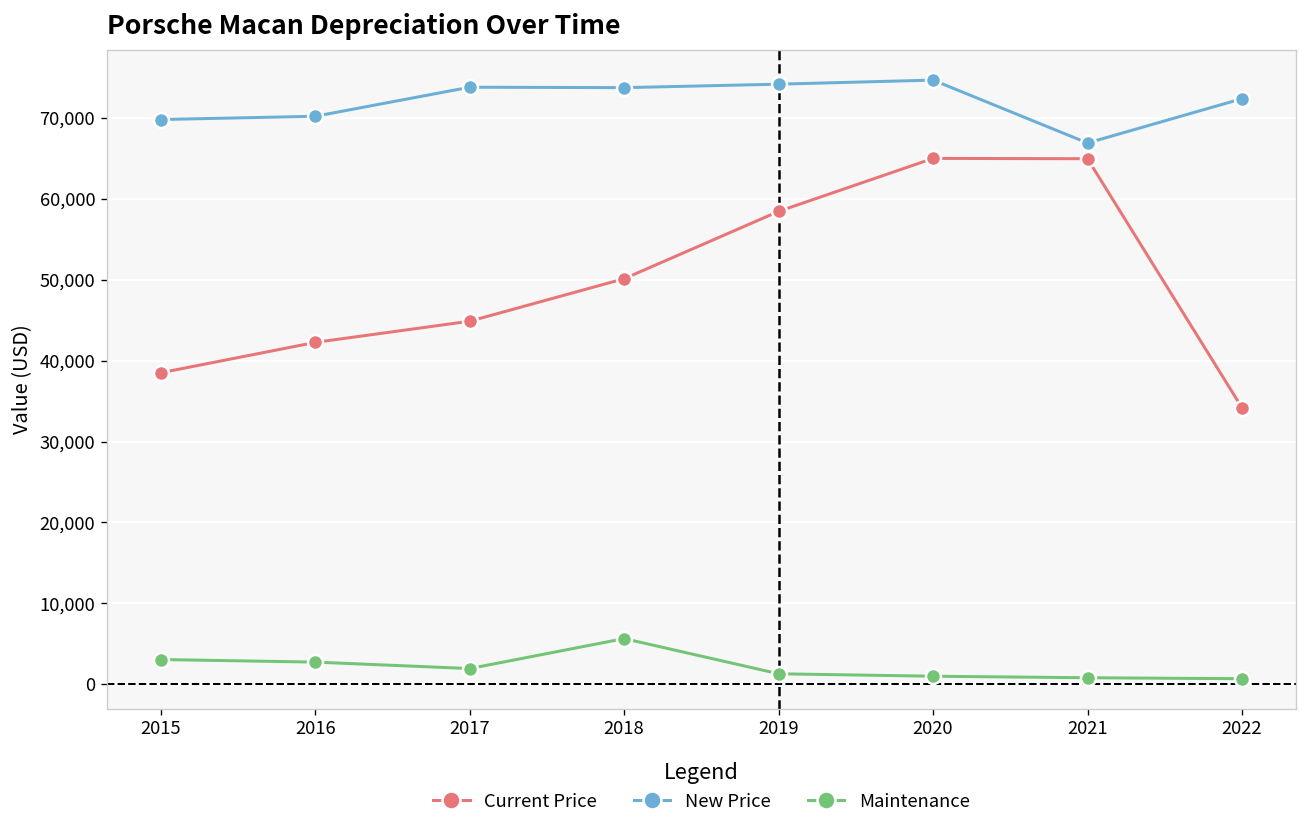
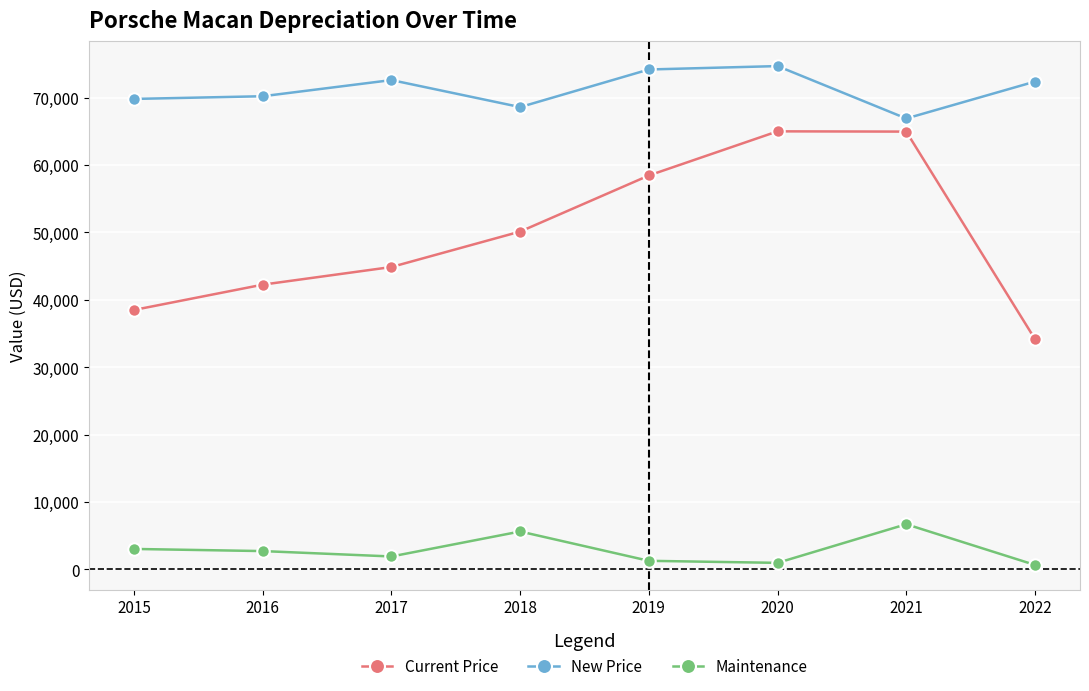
  {
    "Current Price": {
      "2015": "39,000",
      "2016": "42,000",
      "2017": "45,000",
      "2018": "50,000",
      "2019": "58,000",
      "2020": "65,000",
      "2021": "65,000",
      "2022": "34,000"
    },
    "New Price": {
      "2015": "70,000",
      "2016": "70,000",
-     "2017": "74,000",
-     "2018": "74,000",
+     "2017": "73,000",
+     "2018": "69,000",
      "2019": "74,000",
      "2020": "75,000",
      "2021": "67,000",
      "2022": "72,000"
    },
    "Maintenance": {
      "2015": "3,000",
      "2016": "3,000",
      "2017": "2,000",
      "2018": "6,000",
      "2019": "1,000",
      "2020": "1,000",
-     "2021": "1,000",
+     "2021": "7,000",
      "2022": "1,000"
    }
  }
